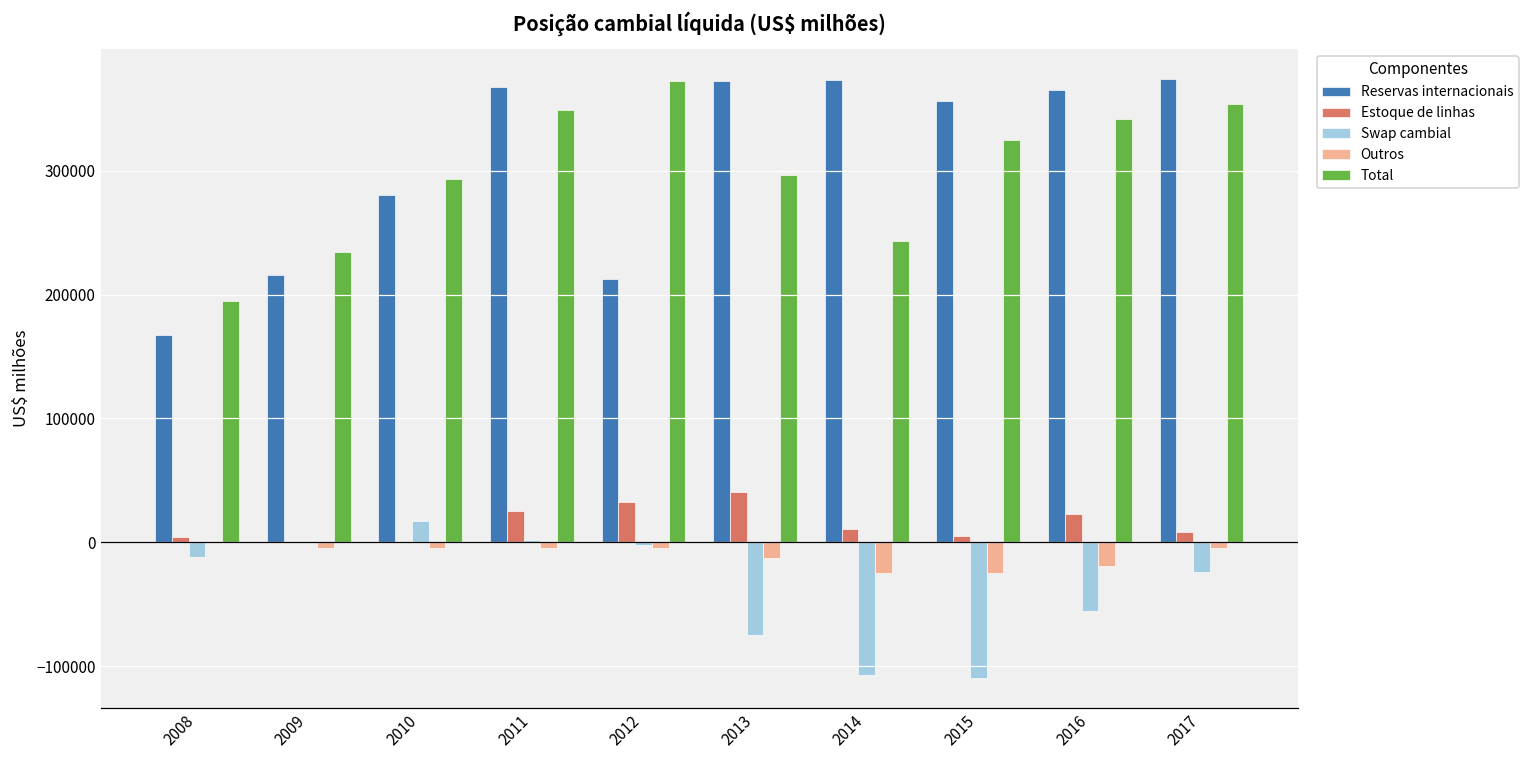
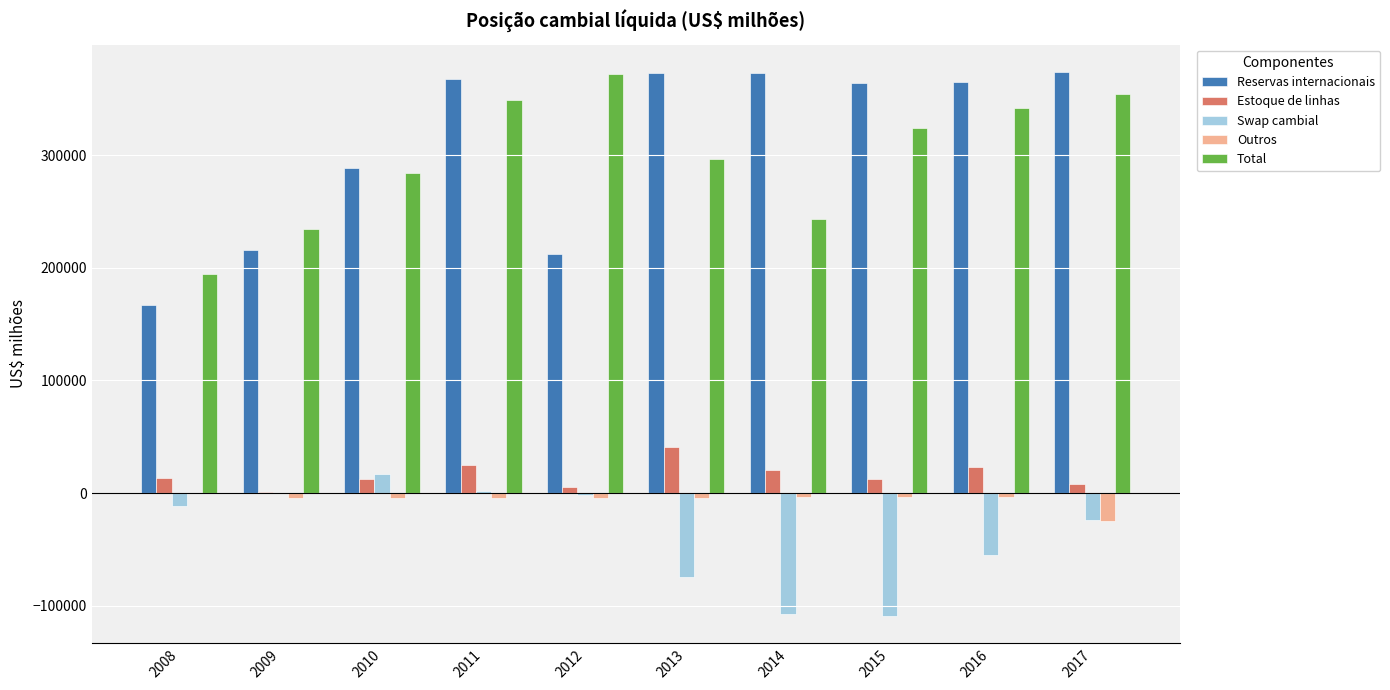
  {
    "Reservas internacionais": {
      "2008": 167000,
      "2009": 216000,
-     "2010": 281000,
+     "2010": 289000,
      "2011": 367000,
      "2012": 212000,
      "2013": 373000,
      "2014": 373000,
-     "2015": 356000,
+     "2015": 364000,
      "2016": 365000,
      "2017": 374000
    },
    "Estoque de linhas": {
-     "2008": 4000,
-     "2010": 0,
+     "2008": 13000,
+     "2010": 12000,
      "2011": 25000,
-     "2012": 32000,
+     "2012": 5000,
      "2013": 41000,
-     "2014": 11000,
-     "2015": 5000,
+     "2014": 21000,
+     "2015": 12000,
      "2016": 23000,
      "2017": 8000
    },
    "Swap cambial": {
      "2008": -12000,
      "2009": 0,
      "2010": 17000,
      "2013": -75000,
      "2014": -107000,
      "2015": -109000,
      "2016": -55000,
      "2017": -24000
    },
    "Outros": {
      "2009": -4000,
      "2010": -4000,
      "2011": -5000,
      "2012": -4000,
-     "2013": -13000,
-     "2014": -25000,
-     "2015": -25000,
-     "2016": -19000,
-     "2017": -4000
+     "2013": -4000,
+     "2014": -4000,
+     "2015": -4000,
+     "2016": -4000,
+     "2017": -25000
    },
    "Total": {
      "2008": 195000,
      "2009": 235000,
-     "2010": 293000,
+     "2010": 284000,
      "2011": 349000,
      "2012": 372000,
      "2013": 297000,
      "2014": 244000,
      "2015": 324000,
      "2016": 342000,
      "2017": 354000
    }
  }
